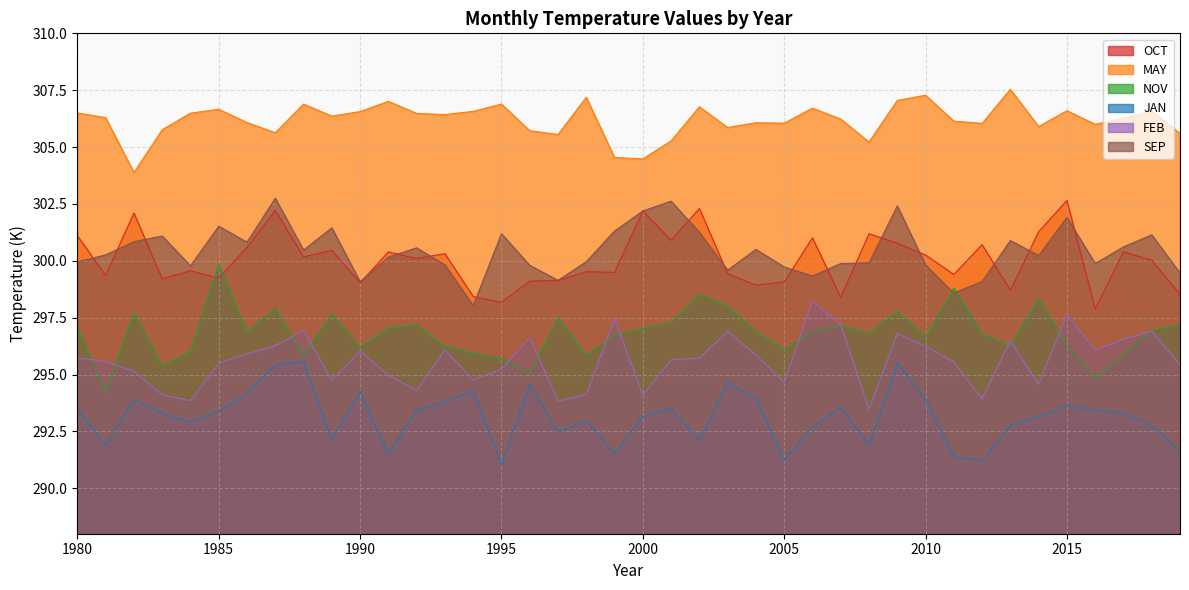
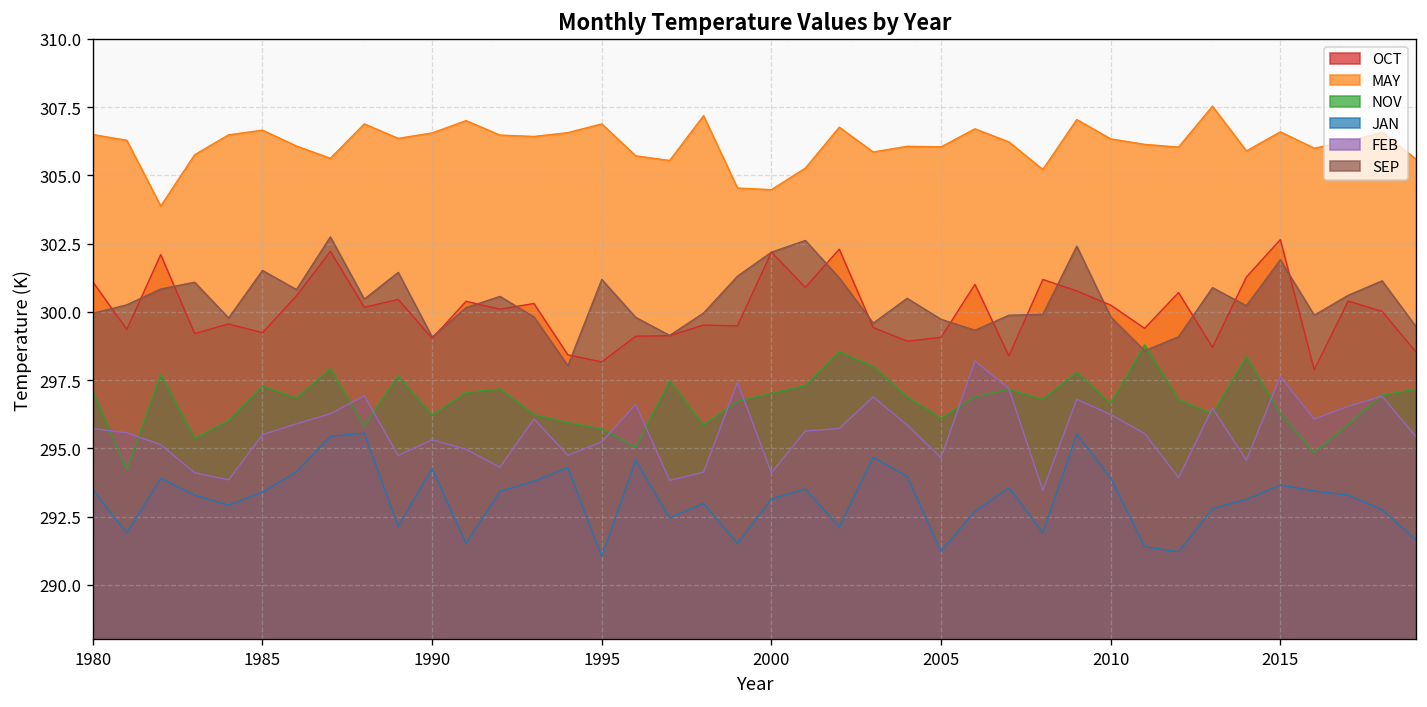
  {
    "OCT": {
      "1980": 301.1,
      "1985": 299.2,
      "1995": 298.2,
      "2005": 299.1,
      "2010": 300.3,
      "2015": 302.7
    },
    "MAY": {
      "1980": 306.5,
      "1985": 306.7,
      "1990": 306.6,
      "1995": 306.9,
      "2000": 304.5,
      "2005": 306.1,
-     "2010": 307.3,
+     "2010": 306.3,
      "2015": 306.6
    },
    "NOV": {
      "1980": 297.1,
-     "1985": 299.8,
+     "1985": 297.3,
      "1990": 296.2,
      "1995": 295.7,
      "2000": 297.0,
      "2005": 296.1,
      "2010": 296.6,
      "2015": 296.3
    },
    "JAN": {
      "1980": 293.5,
      "1985": 293.4,
      "1990": 294.3,
      "1995": 291.0,
      "2000": 293.2,
      "2005": 291.2,
      "2010": 293.9,
      "2015": 293.7
    },
    "FEB": {
      "1980": 295.7,
      "1985": 295.5,
-     "1990": 296.0,
+     "1990": 295.3,
      "1995": 295.2,
      "2000": 294.1,
      "2005": 294.7,
      "2010": 296.2,
      "2015": 297.6
    },
    "SEP": {
      "1980": 300.0,
      "1985": 301.5,
      "1995": 301.2,
      "2005": 299.7,
      "2010": 299.8,
      "2015": 301.9
    }
  }
